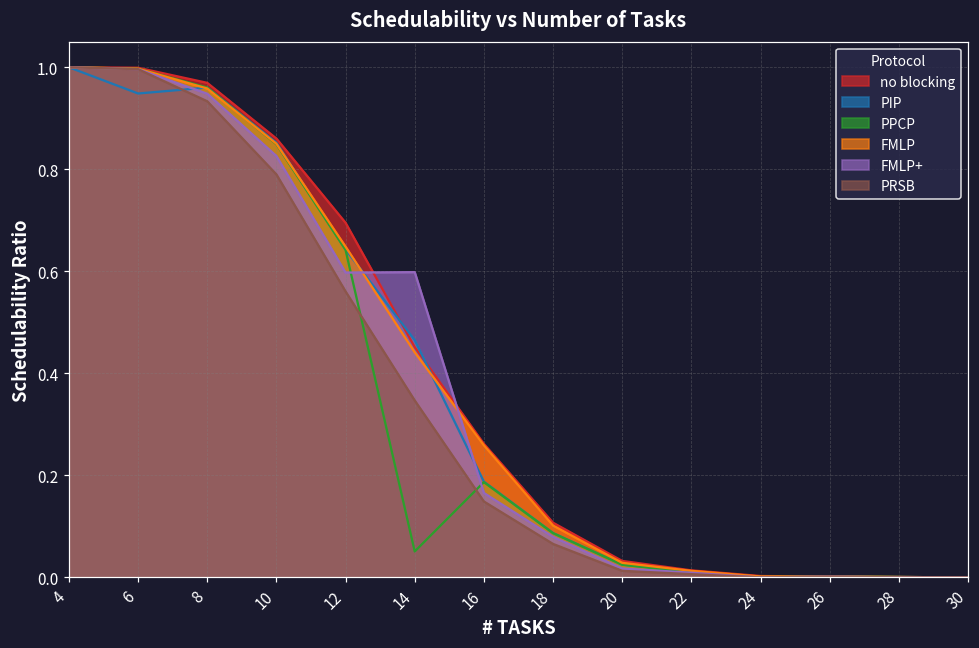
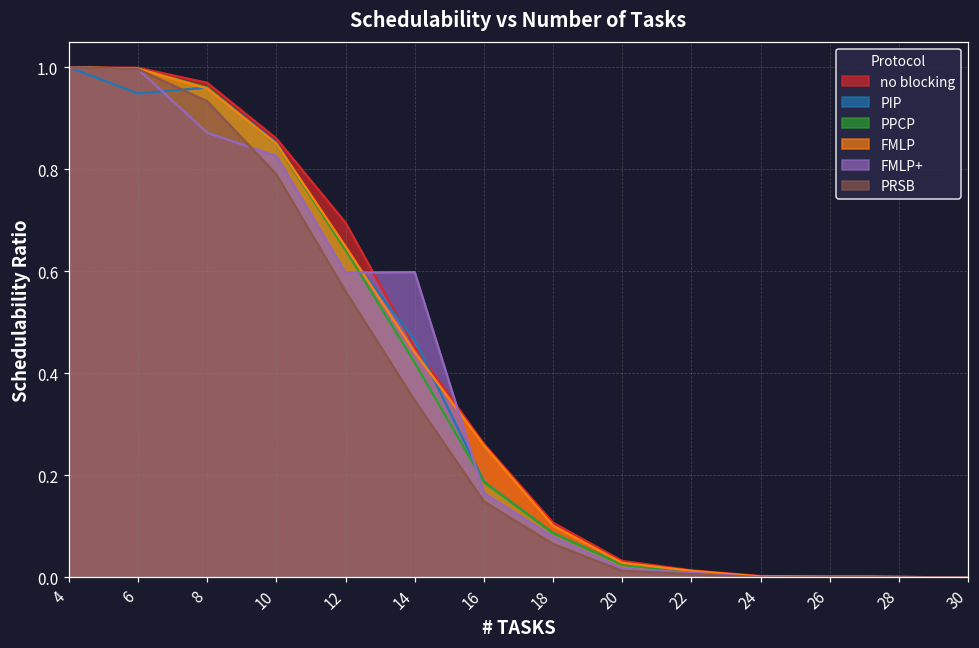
  {
    "no blocking": {
      "8": 0.97,
      "10": 0.86,
      "12": 0.70,
      "14": 0.45,
      "18": 0.11
    },
    "PIP": {
      "6": 0.95,
      "14": 0.47
    },
    "PPCP": {
-     "14": 0.05
+     "14": 0.42
    },
    "FMLP": {
      "12": 0.65,
      "14": 0.44,
      "18": 0.10
    },
    "FMLP+": {
-     "8": 0.95,
+     "8": 0.87,
      "10": 0.83,
      "12": 0.60,
      "14": 0.60,
      "16": 0.17,
      "18": 0.08
    },
    "PRSB": {
      "8": 0.93,
      "10": 0.79,
      "12": 0.56,
      "14": 0.35,
      "16": 0.15,
      "18": 0.07
    }
  }
